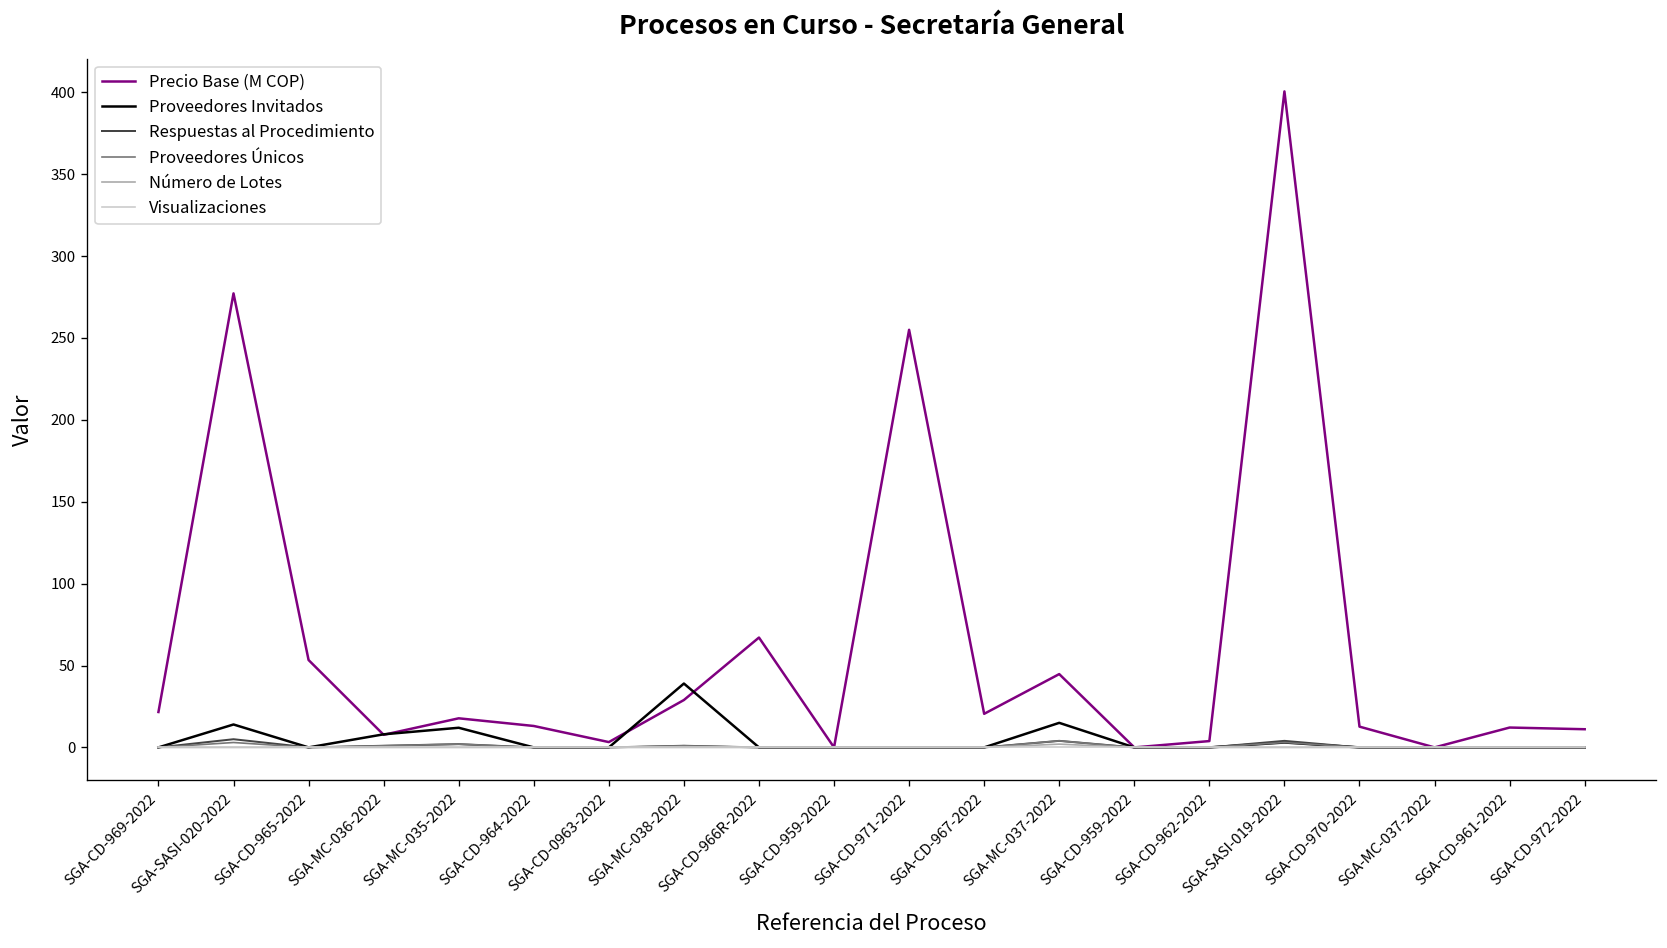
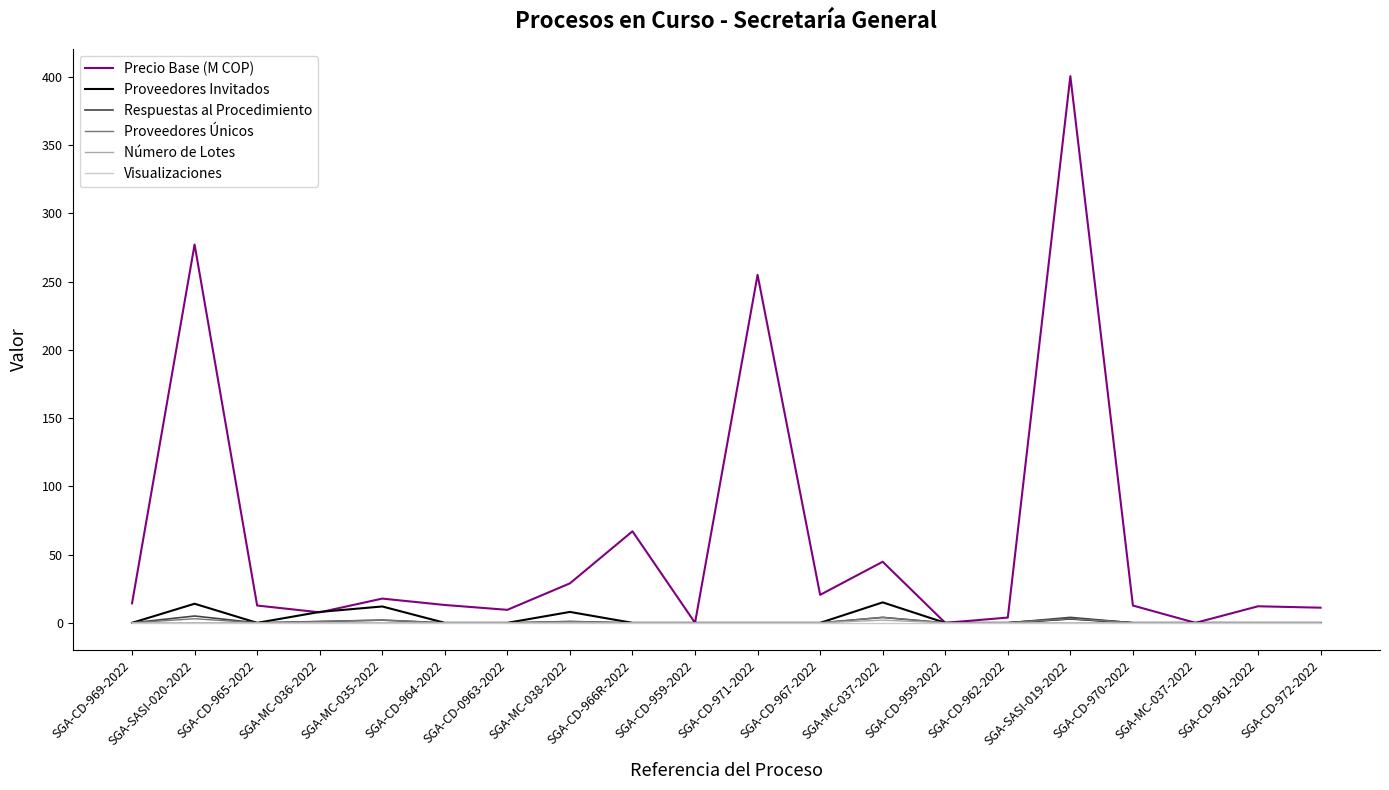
  {
    "Precio Base (M COP)": {
-     "SGA-CD-969-2022": 22,
+     "SGA-CD-969-2022": 14,
      "SGA-SASI-020-2022": 277,
-     "SGA-CD-965-2022": 53,
+     "SGA-CD-965-2022": 13,
      "SGA-MC-035-2022": 18,
      "SGA-CD-964-2022": 13,
-     "SGA-CD-0963-2022": 3,
+     "SGA-CD-0963-2022": 10,
      "SGA-MC-038-2022": 29,
      "SGA-CD-966R-2022": 67,
      "SGA-CD-971-2022": 255,
      "SGA-CD-967-2022": 21,
      "SGA-CD-962-2022": 4,
      "SGA-SASI-019-2022": 401,
      "SGA-CD-970-2022": 13,
      "SGA-CD-961-2022": 12,
      "SGA-CD-972-2022": 11
    },
    "Proveedores Invitados": {
      "SGA-SASI-020-2022": 14,
      "SGA-MC-035-2022": 12,
-     "SGA-MC-038-2022": 39
+     "SGA-MC-038-2022": 8
    },
    "Respuestas al Procedimiento": {
      "SGA-SASI-020-2022": 5
    },
    "Proveedores Únicos": {
      "SGA-SASI-020-2022": 3
    }
  }
